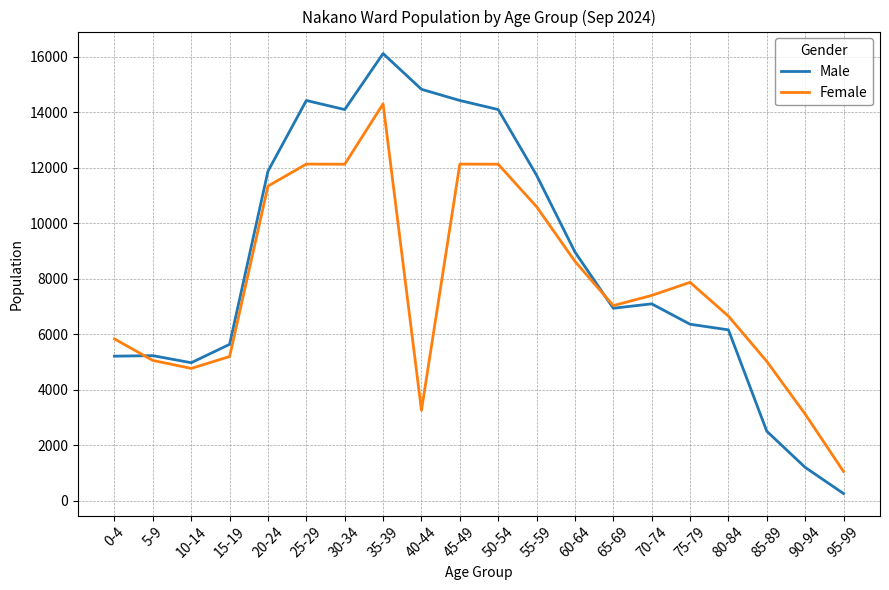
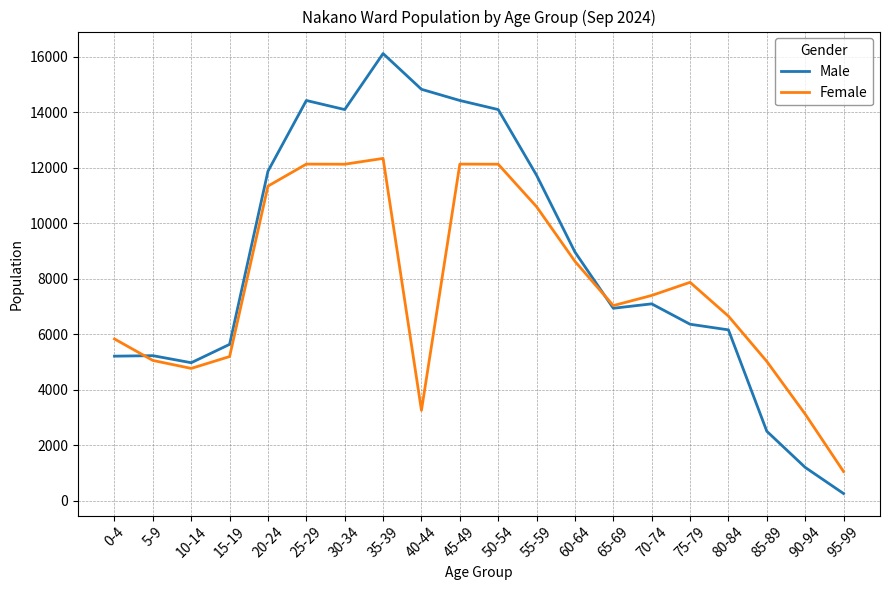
  {
    "Male": {
      "0-4": 5200,
      "5-9": 5200,
      "10-14": 5000,
      "15-19": 5600,
      "20-24": 11900,
      "25-29": 14400,
      "30-34": 14100,
      "35-39": 16100,
      "40-44": 14800,
      "45-49": 14400,
      "50-54": 14100,
      "55-59": 11700,
      "60-64": 9000,
      "65-69": 6900,
      "70-74": 7100,
      "75-79": 6400,
      "80-84": 6200,
      "85-89": 2500,
      "90-94": 1200,
      "95-99": 300
    },
    "Female": {
      "0-4": 5800,
      "5-9": 5100,
      "10-14": 4800,
      "15-19": 5200,
      "20-24": 11300,
      "25-29": 12100,
      "30-34": 12100,
-     "35-39": 14300,
+     "35-39": 12300,
      "40-44": 3300,
      "45-49": 12100,
      "50-54": 12100,
      "55-59": 10600,
      "60-64": 8600,
      "65-69": 7000,
      "70-74": 7400,
      "75-79": 7900,
      "80-84": 6700,
      "85-89": 5000,
      "90-94": 3100,
      "95-99": 1100
    }
  }
